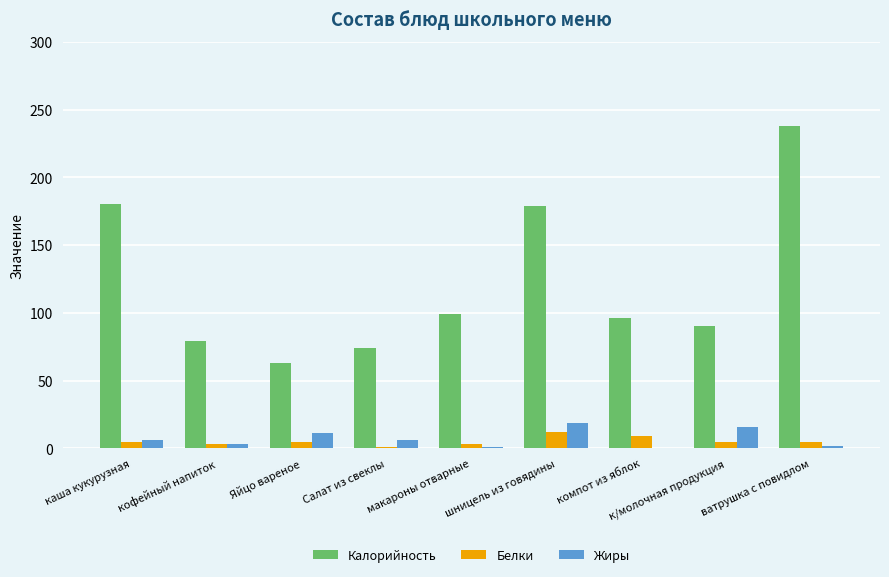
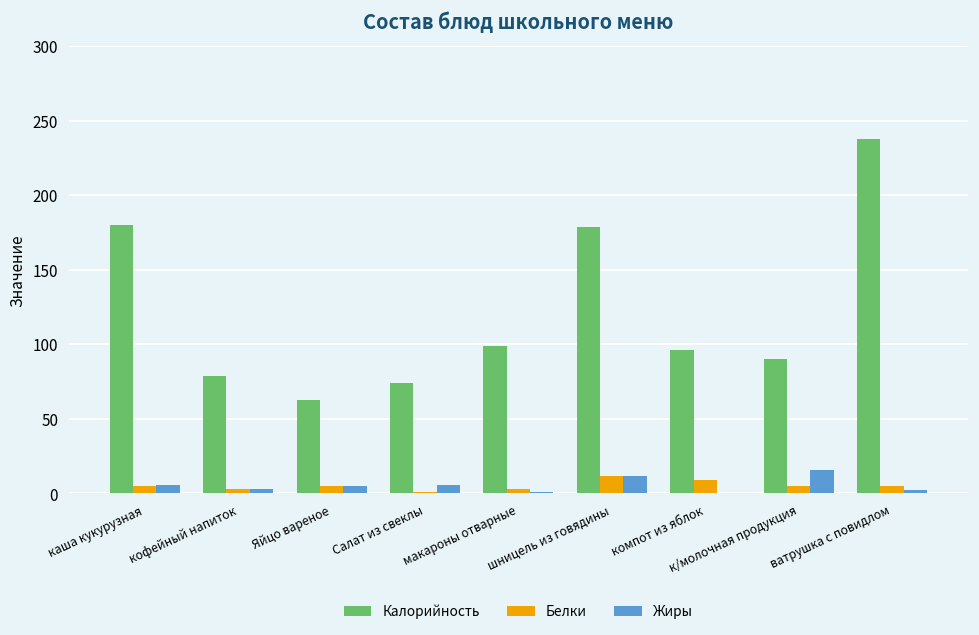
  {
    "Калорийность": {
      "каша кукурузная": 180,
      "кофейный напиток": 79,
      "Яйцо вареное": 63,
      "Салат из свеклы": 74,
      "макароны отварные": 99,
      "шницель из говядины": 179,
      "компот из яблок": 96,
      "к/молочная продукция": 90,
      "ватрушка с повидлом": 238
    },
    "Белки": {
      "каша кукурузная": 5,
      "кофейный напиток": 3,
      "Яйцо вареное": 5,
      "макароны отварные": 3,
      "шницель из говядины": 12,
      "компот из яблок": 9,
      "к/молочная продукция": 5,
      "ватрушка с повидлом": 5
    },
    "Жиры": {
      "каша кукурузная": 6,
      "кофейный напиток": 3,
-     "Яйцо вареное": 11,
+     "Яйцо вареное": 5,
      "Салат из свеклы": 6,
-     "шницель из говядины": 19,
+     "шницель из говядины": 12,
      "компот из яблок": 0,
      "к/молочная продукция": 16,
      "ватрушка с повидлом": 2
    }
  }
